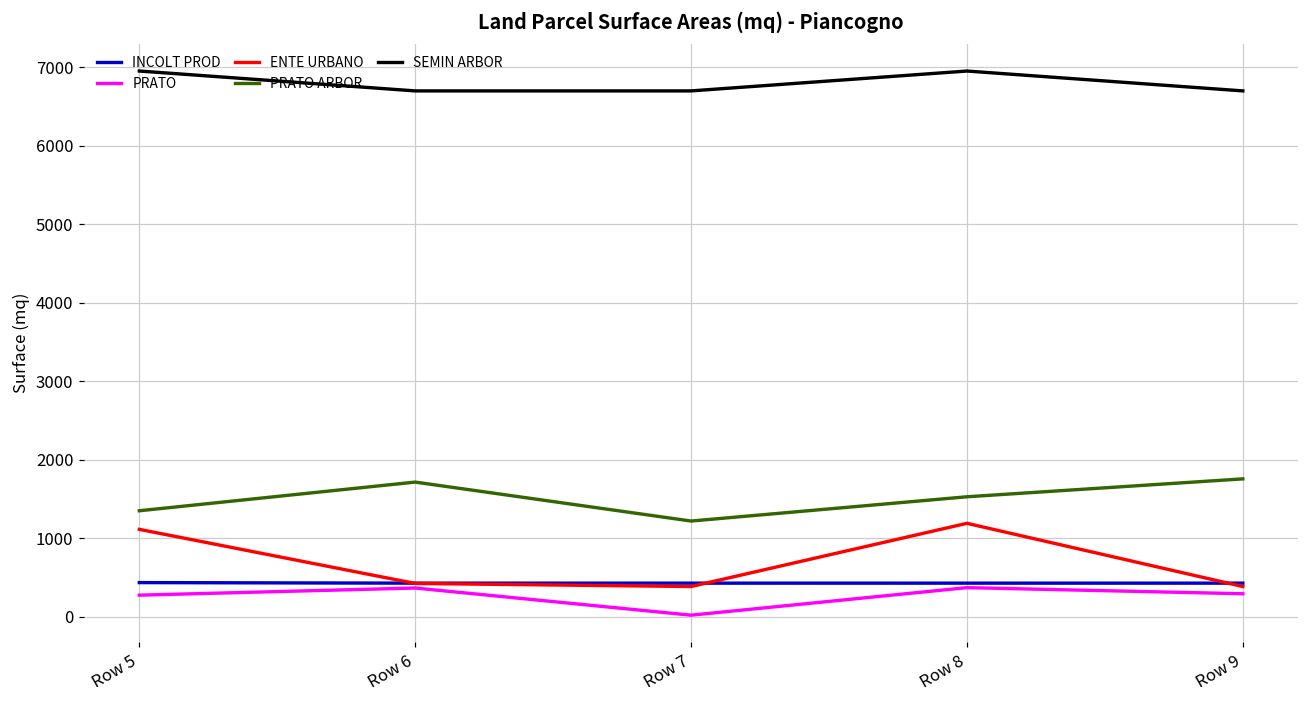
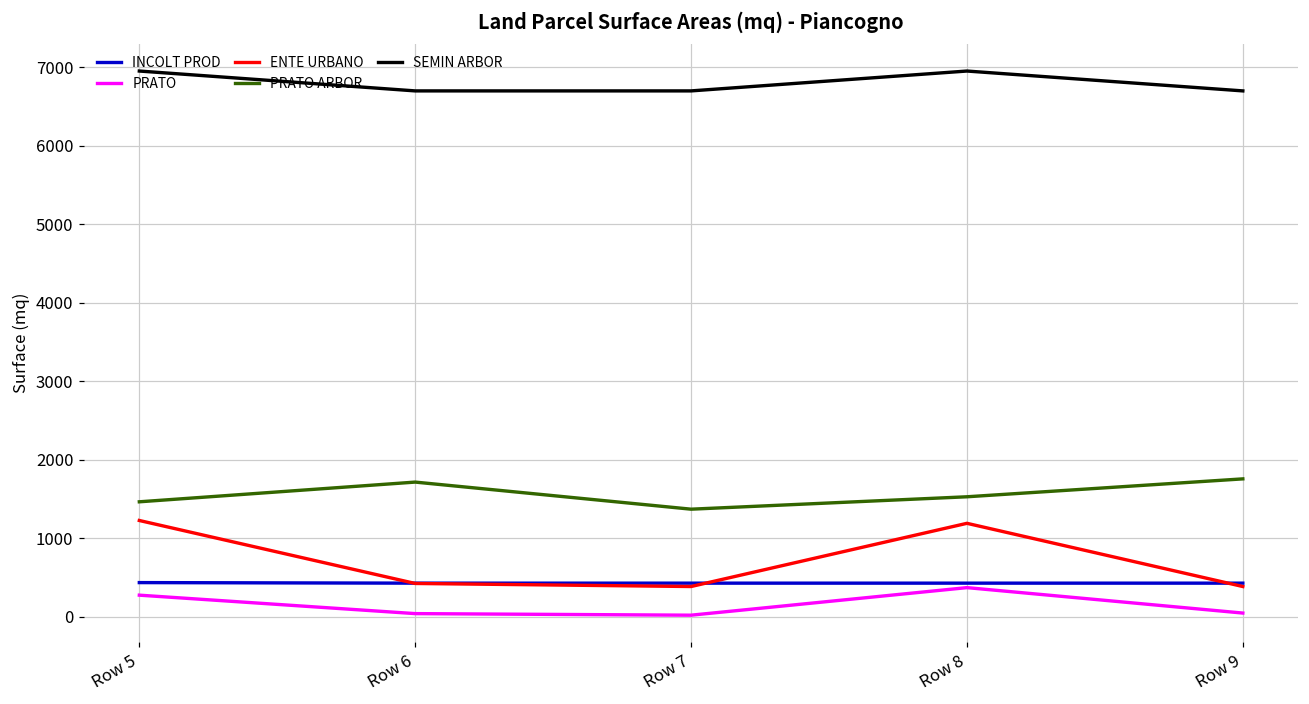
  {
    "INCOLT PROD": {
      "Row 5": 400,
      "Row 7": 400,
      "Row 8": 400,
      "Row 9": 400
    },
    "PRATO": {
      "Row 5": 300,
-     "Row 6": 400,
+     "Row 6": 0,
      "Row 7": 0,
      "Row 8": 400,
-     "Row 9": 300
+     "Row 9": 0
    },
    "ENTE URBANO": {
-     "Row 5": 1100,
+     "Row 5": 1200,
      "Row 7": 400,
      "Row 8": 1200,
      "Row 9": 400
    },
    "PRATO ARBOR": {
-     "Row 5": 1400,
+     "Row 5": 1500,
      "Row 6": 1700,
-     "Row 7": 1200,
+     "Row 7": 1400,
      "Row 8": 1500,
      "Row 9": 1800
    },
    "SEMIN ARBOR": {
      "Row 5": 7000,
      "Row 6": 6700,
      "Row 7": 6700,
      "Row 8": 7000,
      "Row 9": 6700
    }
  }
